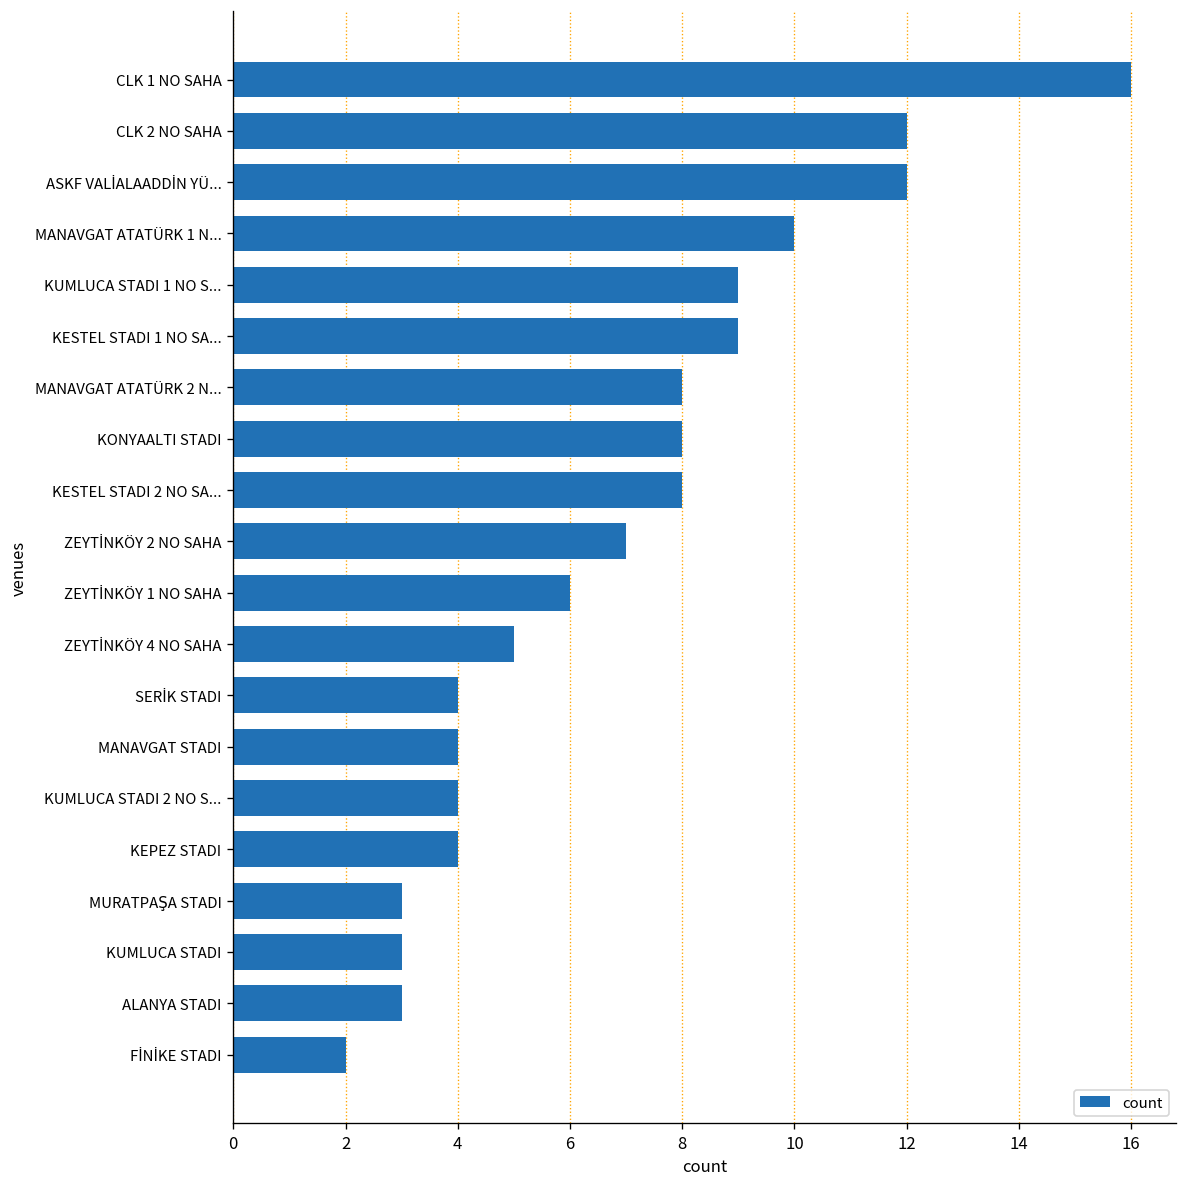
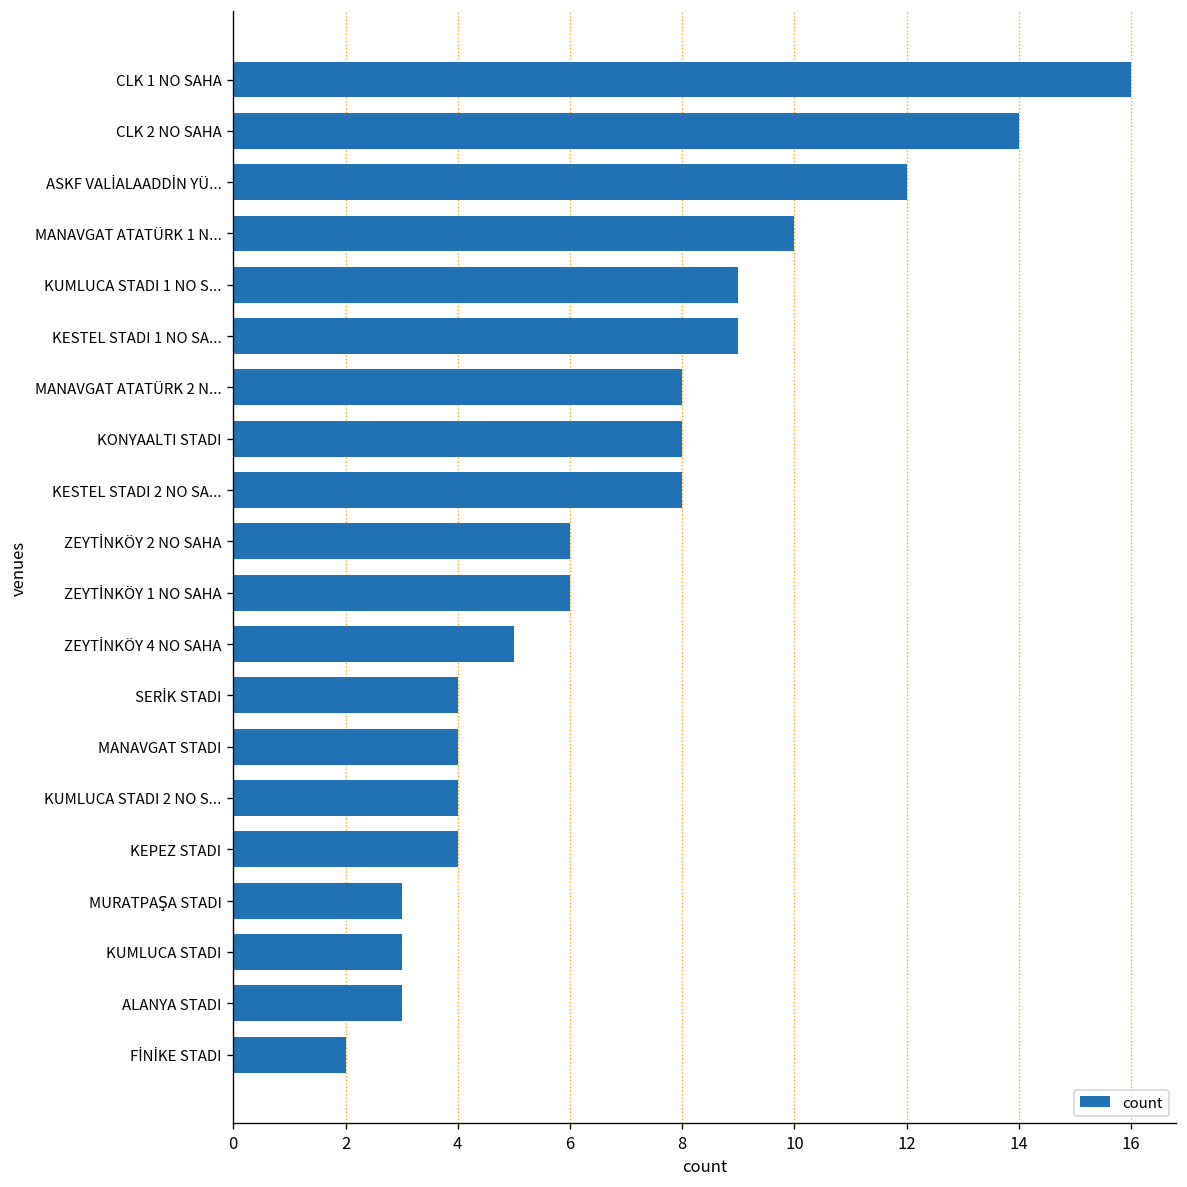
  {
    "CLK 1 NO SAHA": 16,
-   "CLK 2 NO SAHA": 12,
+   "CLK 2 NO SAHA": 14,
    "ASKF VALİALAADDİN YÜ...": 12,
    "MANAVGAT ATATÜRK 1 N...": 10,
    "KUMLUCA STADI 1 NO S...": 9,
    "KESTEL STADI 1 NO SA...": 9,
    "MANAVGAT ATATÜRK 2 N...": 8,
    "KONYAALTI STADI": 8,
    "KESTEL STADI 2 NO SA...": 8,
-   "ZEYTİNKÖY 2 NO SAHA": 7,
+   "ZEYTİNKÖY 2 NO SAHA": 6,
    "ZEYTİNKÖY 1 NO SAHA": 6,
    "ZEYTİNKÖY 4 NO SAHA": 5,
    "SERİK STADI": 4,
    "MANAVGAT STADI": 4,
    "KUMLUCA STADI 2 NO S...": 4,
    "KEPEZ STADI": 4,
    "MURATPAŞA STADI": 3,
    "KUMLUCA STADI": 3,
    "ALANYA STADI": 3,
    "FİNİKE STADI": 2
  }
